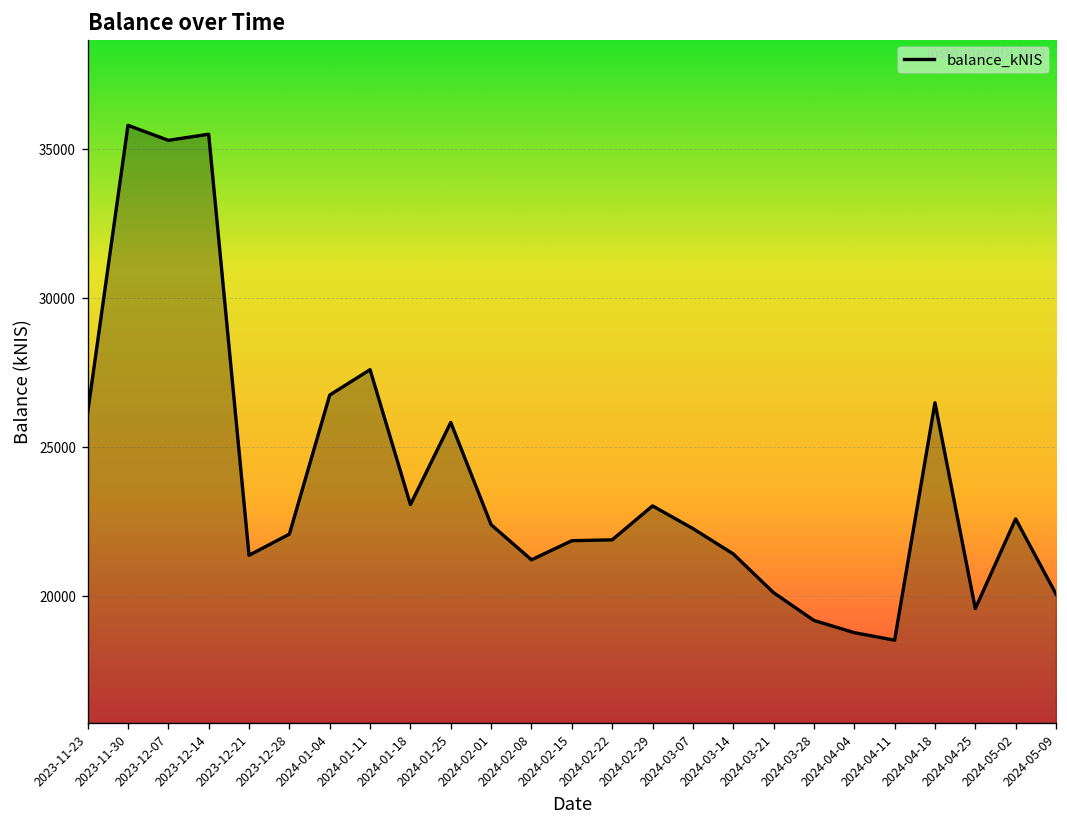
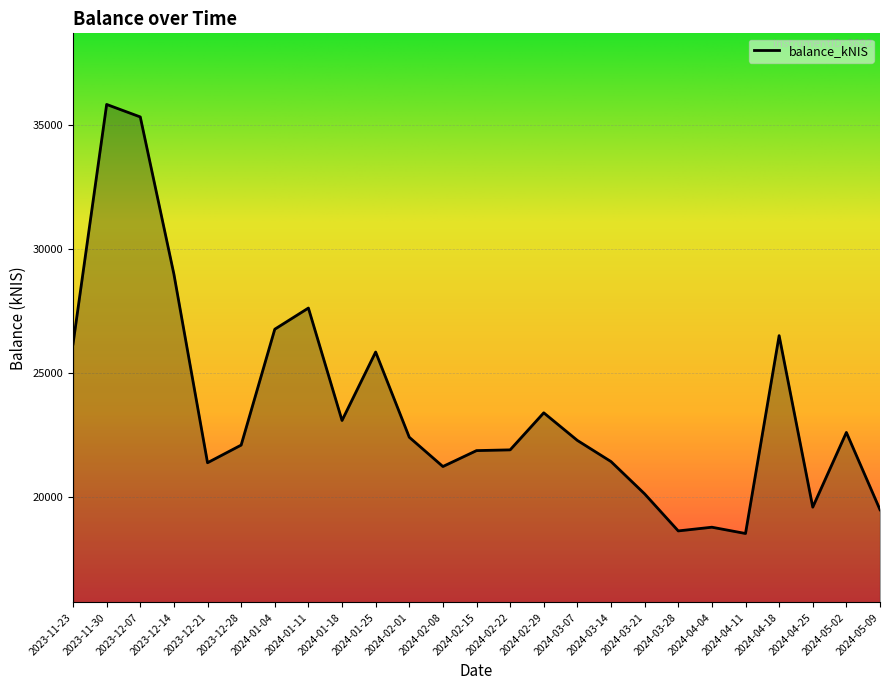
  {
    "2023-11-23": 26200,
    "2023-11-30": 35800,
    "2023-12-07": 35300,
-   "2023-12-14": 35500,
+   "2023-12-14": 29000,
    "2023-12-21": 21400,
    "2023-12-28": 22100,
    "2024-01-04": 26800,
    "2024-01-11": 27600,
    "2024-01-18": 23100,
    "2024-01-25": 25800,
    "2024-02-01": 22400,
    "2024-02-08": 21200,
    "2024-02-15": 21900,
    "2024-02-22": 21900,
-   "2024-02-29": 23000,
+   "2024-02-29": 23400,
    "2024-03-07": 22300,
    "2024-03-14": 21400,
    "2024-03-21": 20100,
-   "2024-03-28": 19200,
+   "2024-03-28": 18600,
    "2024-04-04": 18800,
    "2024-04-11": 18500,
    "2024-04-18": 26500,
    "2024-04-25": 19600,
    "2024-05-02": 22600,
-   "2024-05-09": 20100
+   "2024-05-09": 19500
  }
